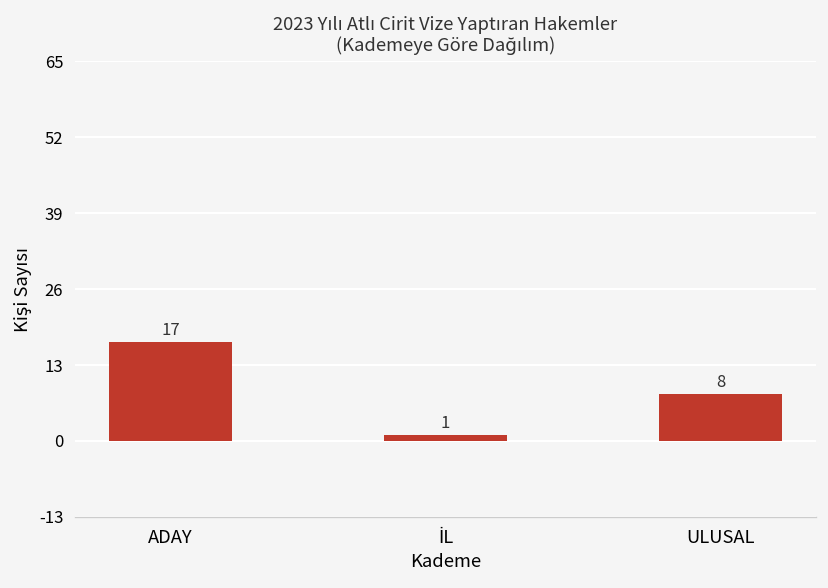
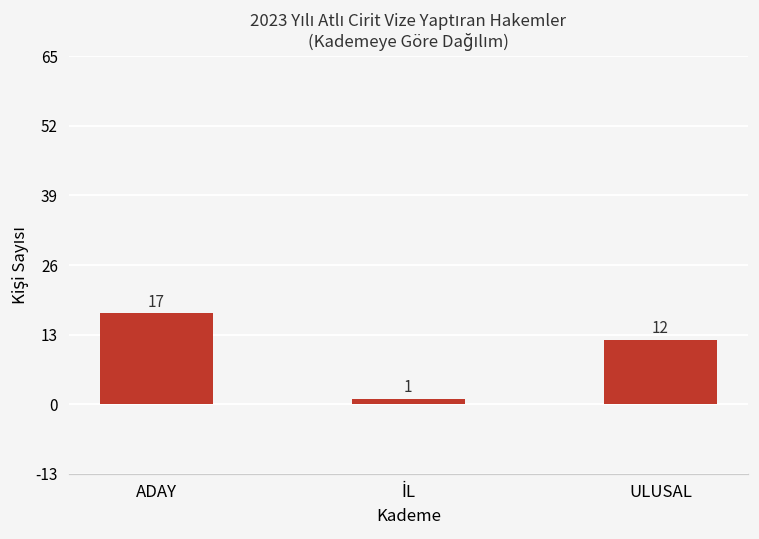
  {
    "ADAY": 17,
    "İL": 1,
-   "ULUSAL": 8
+   "ULUSAL": 12
  }
